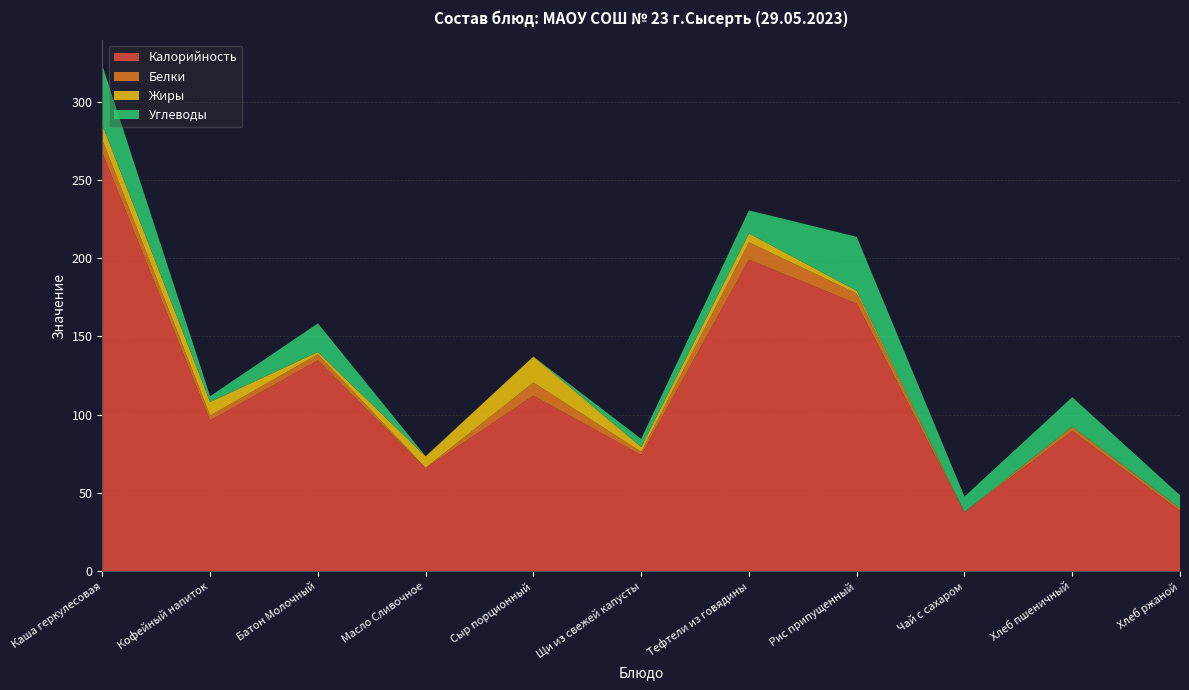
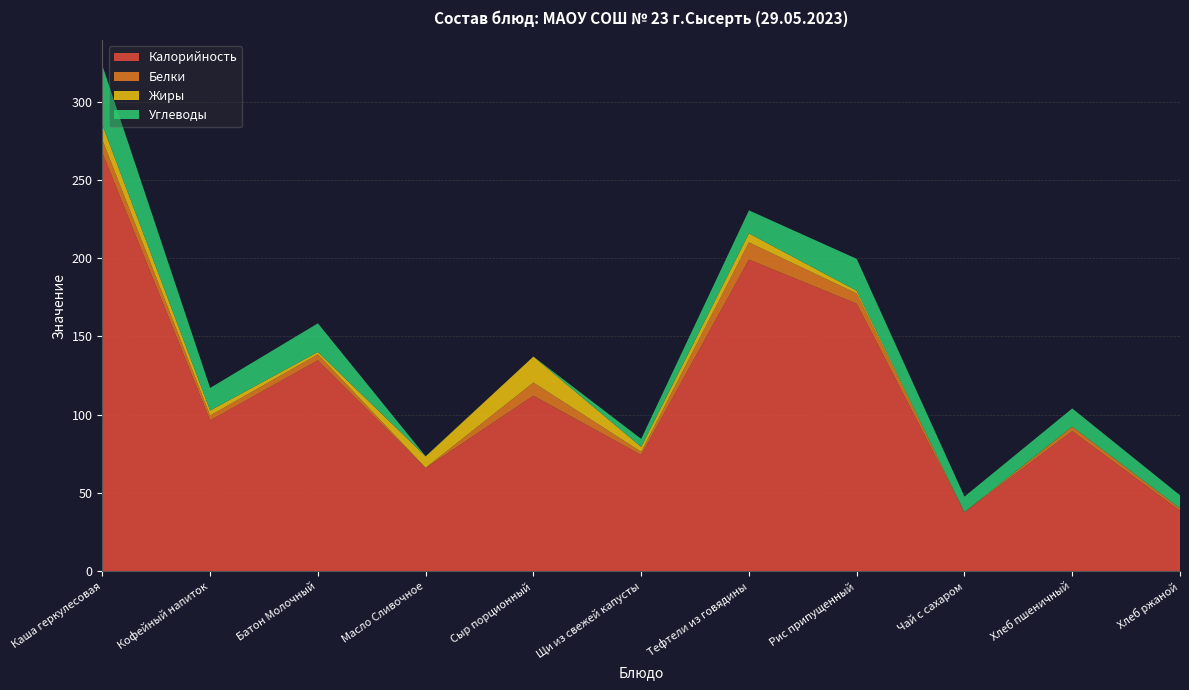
  {
    "Жиры": {
      "Каша геркулесовая": 10,
-     "Кофейный напиток": 9,
+     "Кофейный напиток": 3,
      "Щи из свежей капусты": 3,
      "Тефтели из говядины": 6,
      "Рис припущенный": 2
    },
    "Углеводы": {
      "Каша геркулесовая": 38,
-     "Кофейный напиток": 4,
+     "Кофейный напиток": 14,
      "Батон Молочный": 18,
      "Щи из свежей капусты": 5,
      "Тефтели из говядины": 15,
-     "Рис припущенный": 34,
+     "Рис припущенный": 20,
      "Чай с сахаром": 10,
-     "Хлеб пшеничный": 19,
+     "Хлеб пшеничный": 12,
      "Хлеб ржаной": 8
    }
  }
